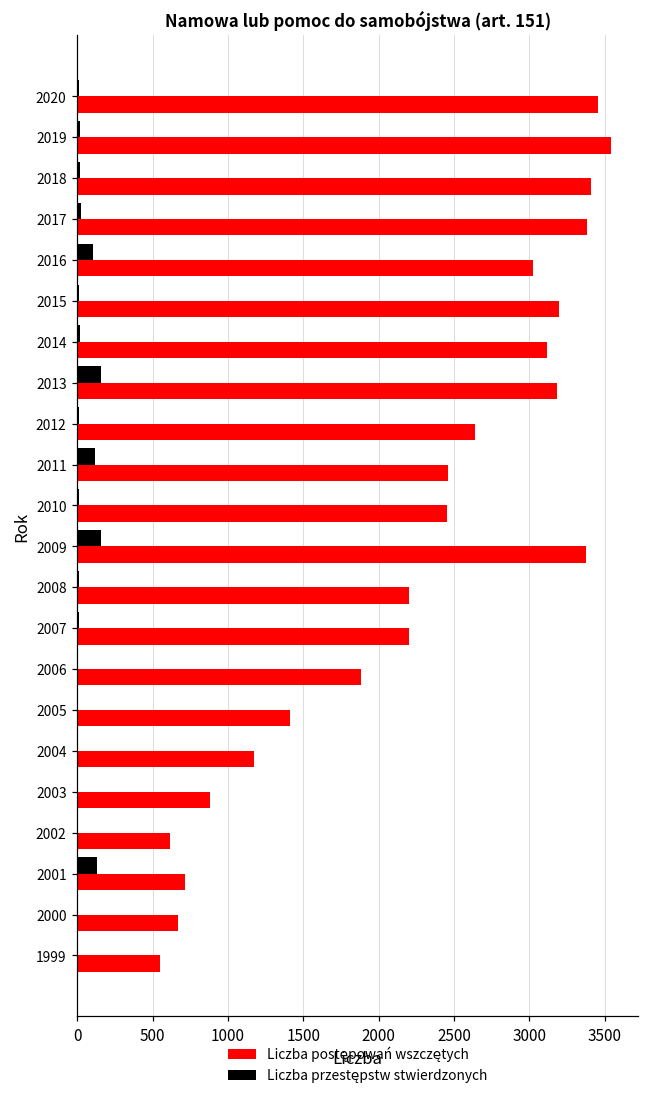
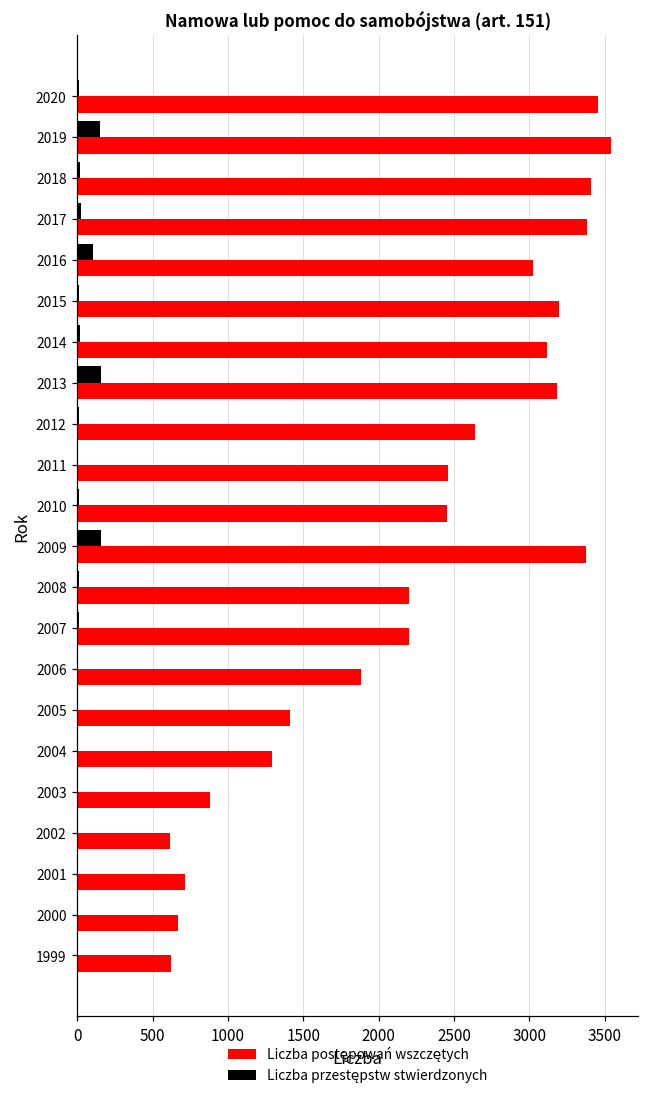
  {
    "Liczba postępowań wszczętych": {
      "2020": 3460,
      "2019": 3540,
      "2018": 3410,
      "2017": 3390,
      "2016": 3020,
      "2015": 3190,
      "2014": 3120,
      "2013": 3180,
      "2012": 2640,
      "2011": 2460,
      "2010": 2450,
      "2009": 3370,
      "2008": 2200,
      "2007": 2200,
      "2006": 1880,
      "2005": 1410,
-     "2004": 1170,
+     "2004": 1290,
      "2003": 880,
      "2002": 620,
      "2001": 710,
      "2000": 670,
-     "1999": 550
+     "1999": 620
    },
    "Liczba przestępstw stwierdzonych": {
-     "2019": 20,
+     "2019": 150,
      "2018": 20,
      "2017": 30,
      "2016": 100,
      "2014": 20,
      "2013": 160,
-     "2011": 120,
+     "2011": 0,
      "2009": 160,
-     "2001": 130
+     "2001": 10
    }
  }
